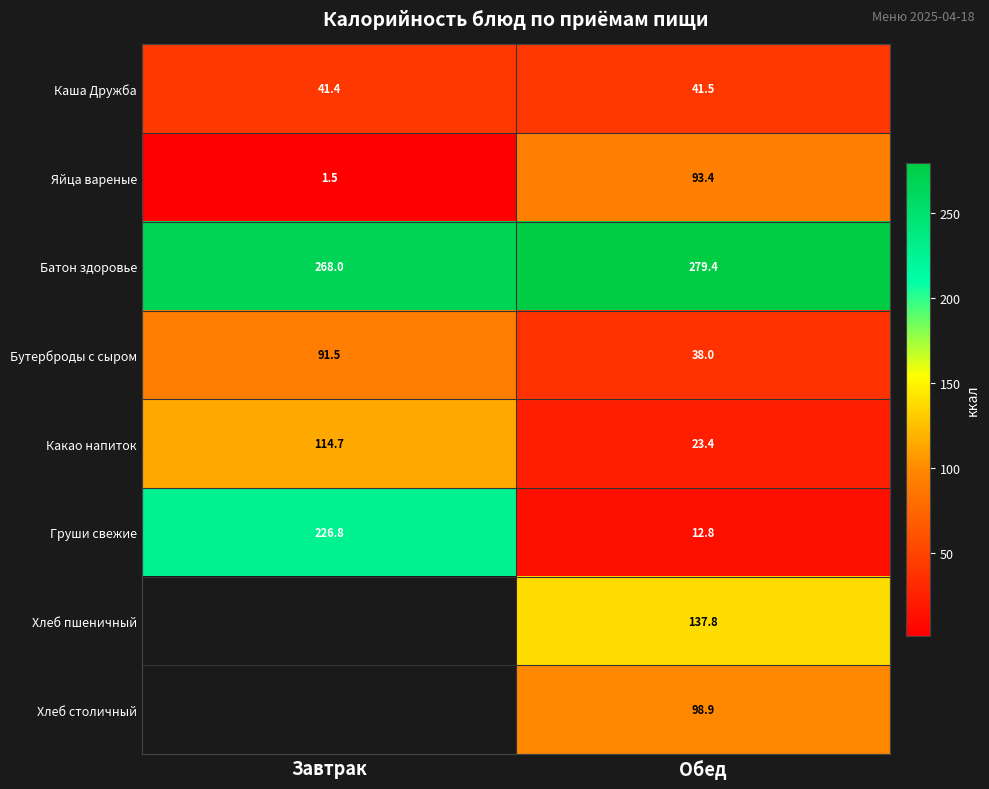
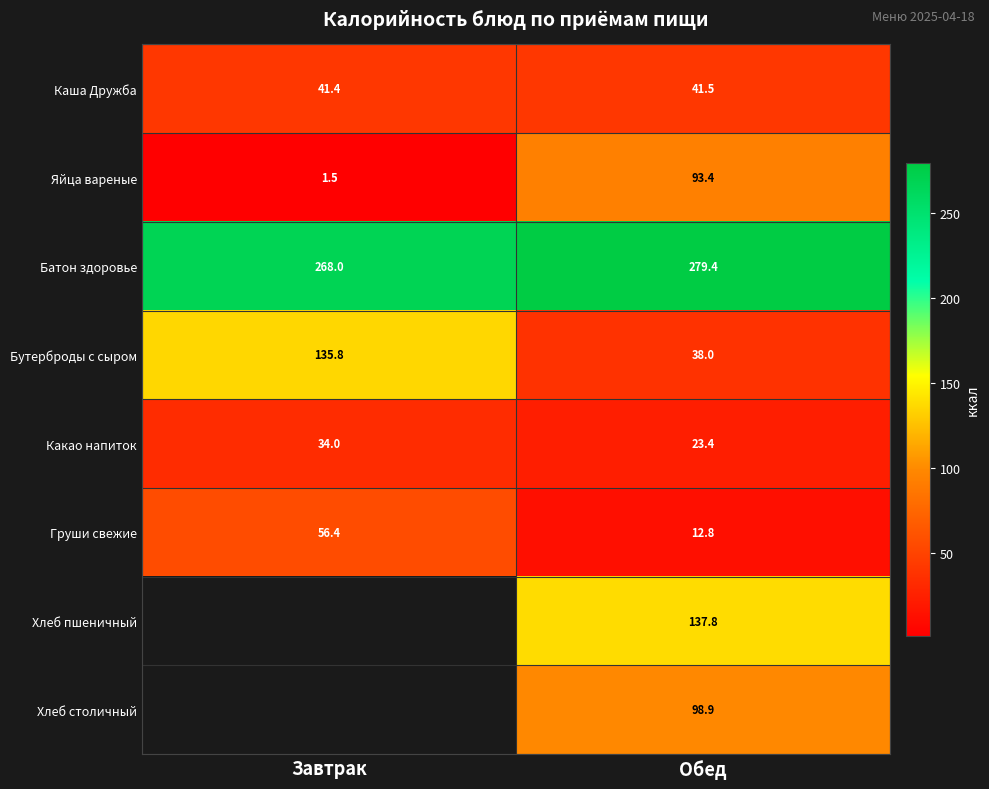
  {
    "Каша Дружба": {
      "Завтрак": 41.4,
      "Обед": 41.5
    },
    "Яйца вареные": {
      "Завтрак": 1.5,
      "Обед": 93.4
    },
    "Батон здоровье": {
      "Завтрак": 268.0,
      "Обед": 279.4
    },
    "Бутерброды с сыром": {
-     "Завтрак": 91.5,
+     "Завтрак": 135.8,
      "Обед": 38.0
    },
    "Какао напиток": {
-     "Завтрак": 114.7,
+     "Завтрак": 34.0,
      "Обед": 23.4
    },
    "Груши свежие": {
-     "Завтрак": 226.8,
+     "Завтрак": 56.4,
      "Обед": 12.8
    },
    "Хлеб пшеничный": {
      "Обед": 137.8
    },
    "Хлеб столичный": {
      "Обед": 98.9
    }
  }
